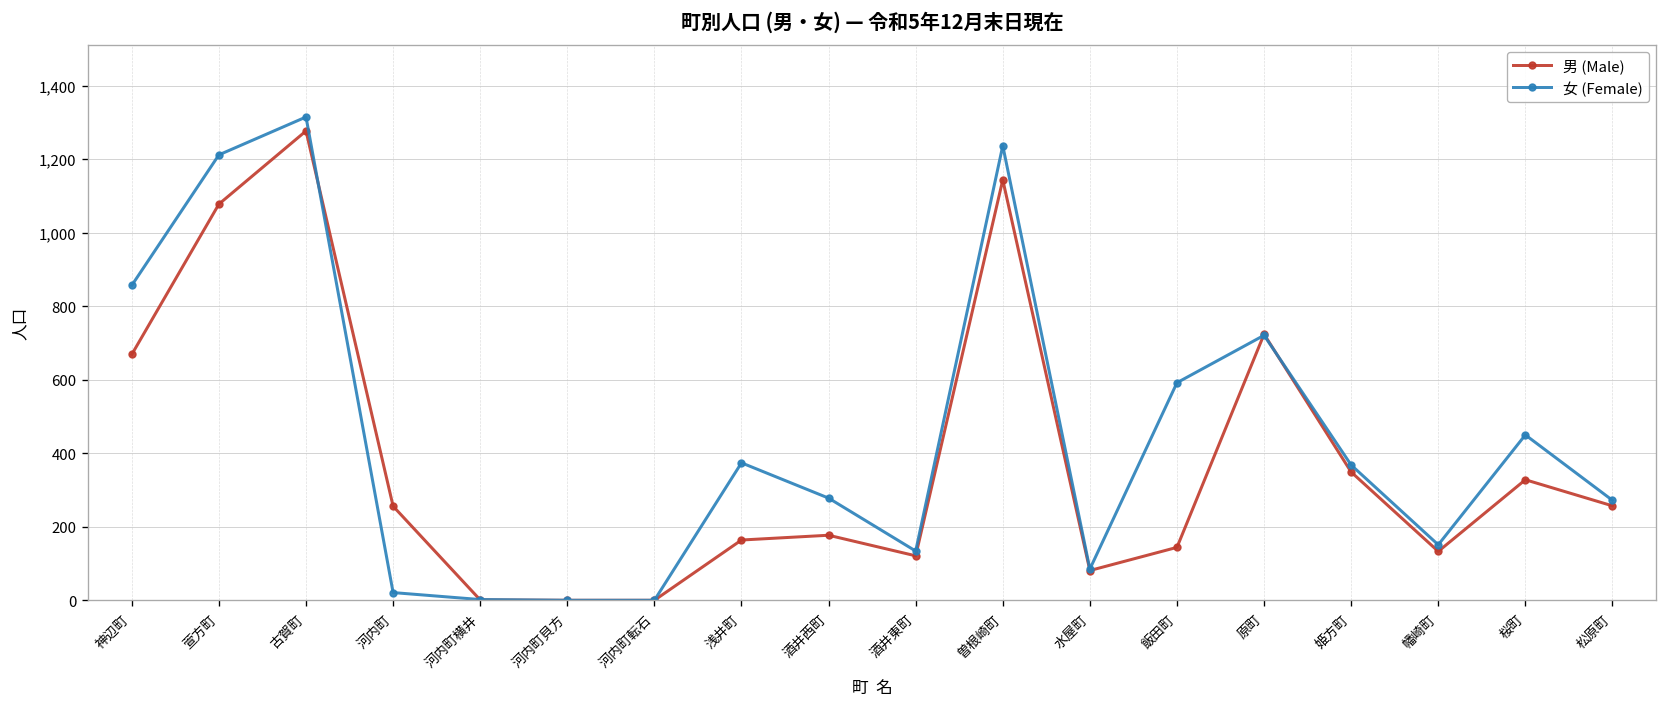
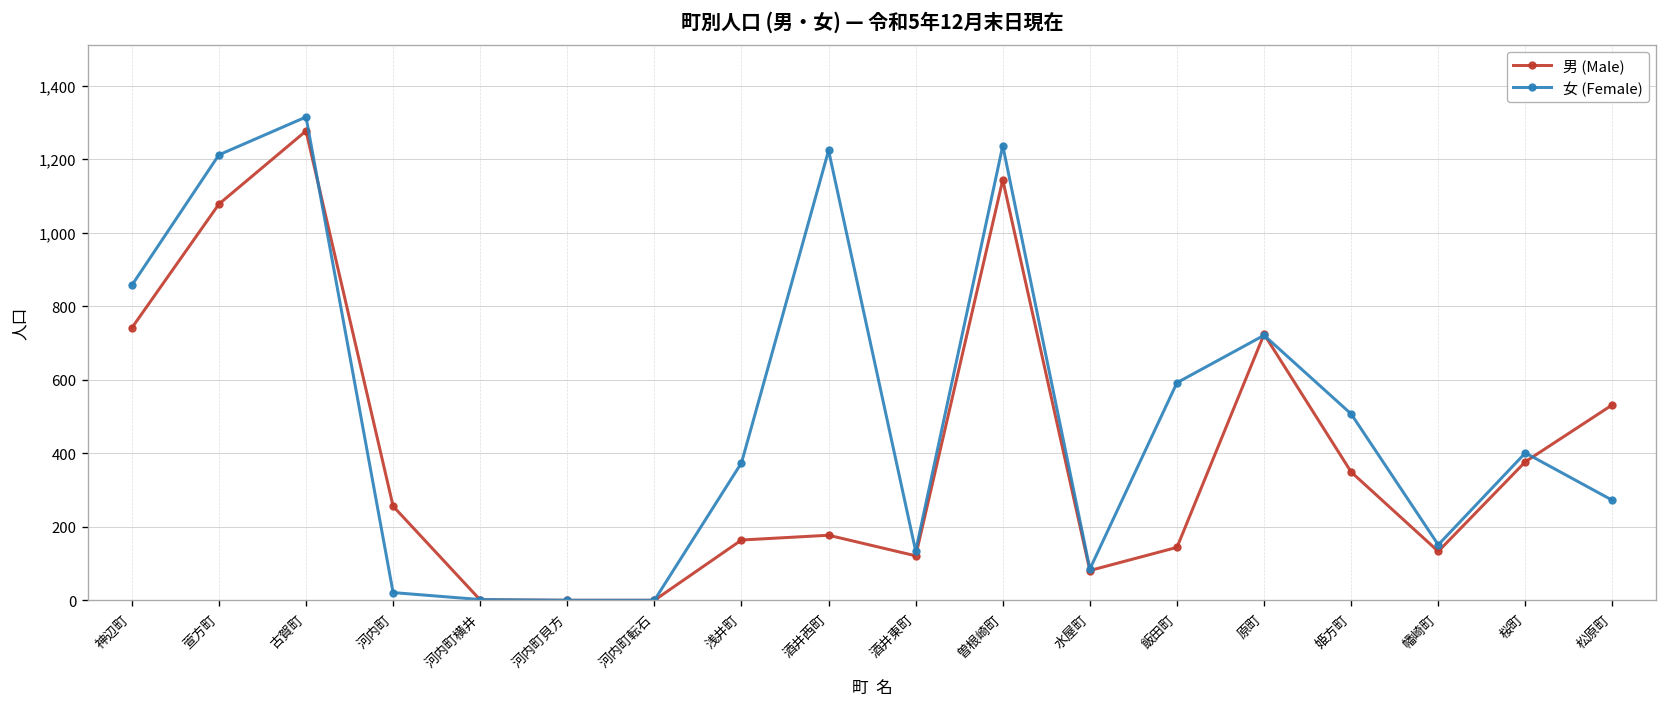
  {
    "男 (Male)": {
-     "神辺町": "670",
+     "神辺町": "740",
      "萱方町": "1,080",
      "古賀町": "1,280",
      "河内町": "260",
      "浅井町": "160",
      "酒井西町": "180",
      "酒井東町": "120",
      "曽根崎町": "1,140",
      "飯田町": "140",
      "姫方町": "350",
      "幡崎町": "130",
-     "桜町": "330",
-     "松原町": "260"
+     "桜町": "380",
+     "松原町": "530"
    },
    "女 (Female)": {
      "神辺町": "860",
      "萱方町": "1,210",
      "古賀町": "1,320",
      "河内町": "20",
      "浅井町": "370",
-     "酒井西町": "280",
+     "酒井西町": "1,220",
      "酒井東町": "130",
      "曽根崎町": "1,240",
      "飯田町": "590",
-     "姫方町": "370",
+     "姫方町": "510",
      "幡崎町": "150",
-     "桜町": "450",
+     "桜町": "400",
      "松原町": "270"
    }
  }
